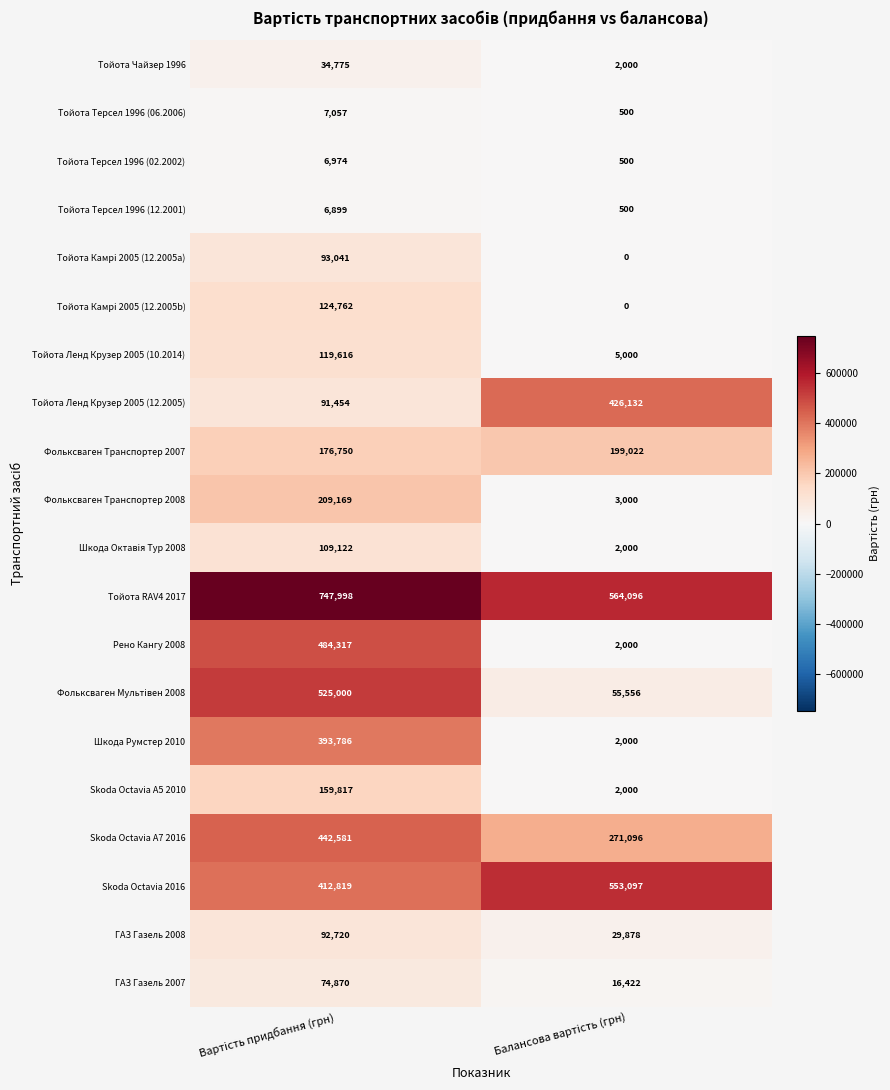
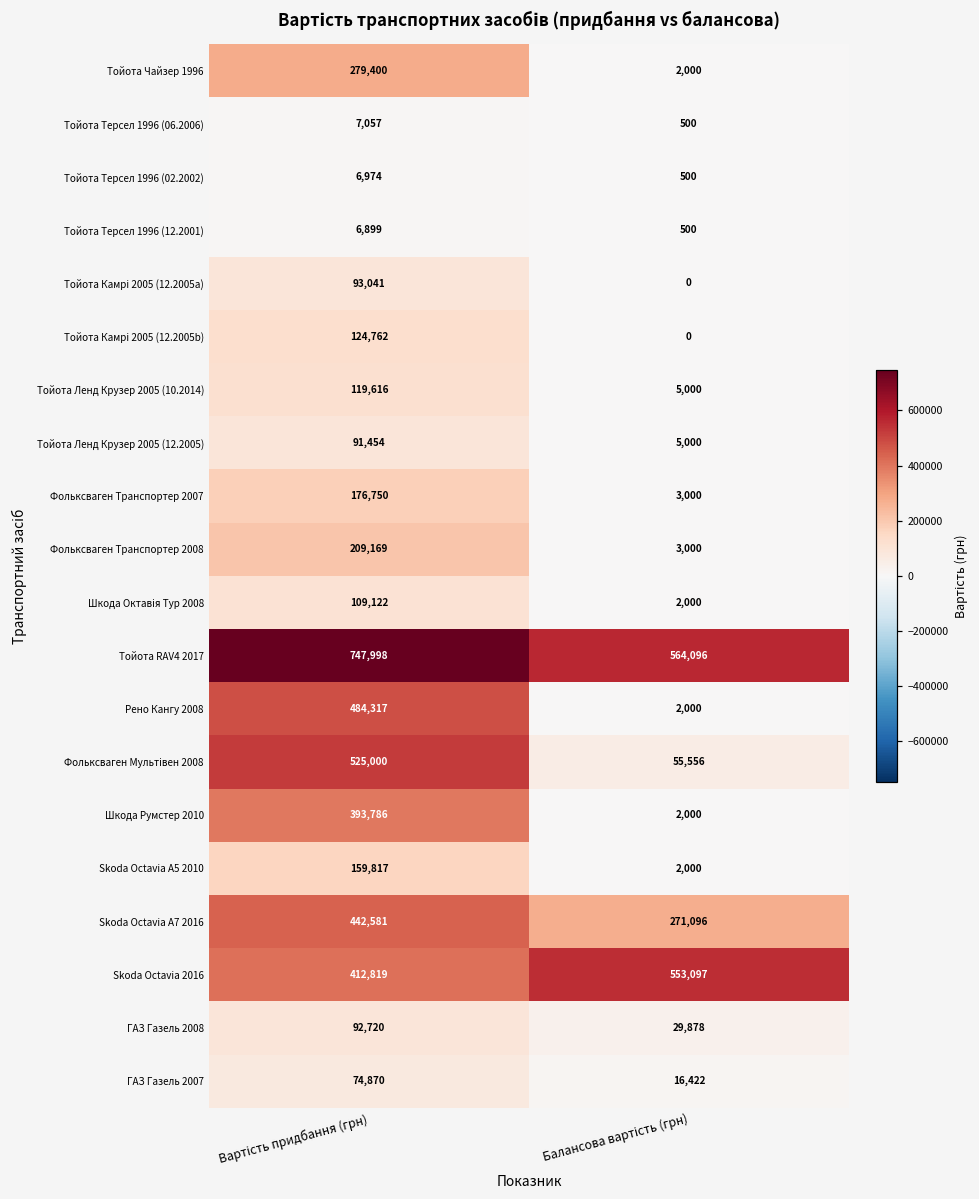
  {
    "Тойота Чайзер 1996": {
-     "Вартість придбання (грн)": "34,775",
+     "Вартість придбання (грн)": "279,400",
      "Балансова вартість (грн)": "2,000"
    },
    "Тойота Терсел 1996 (06.2006)": {
      "Вартість придбання (грн)": "7,057",
      "Балансова вартість (грн)": "500"
    },
    "Тойота Терсел 1996 (02.2002)": {
      "Вартість придбання (грн)": "6,974",
      "Балансова вартість (грн)": "500"
    },
    "Тойота Терсел 1996 (12.2001)": {
      "Вартість придбання (грн)": "6,899",
      "Балансова вартість (грн)": "500"
    },
    "Тойота Камрі 2005 (12.2005a)": {
      "Вартість придбання (грн)": "93,041",
      "Балансова вартість (грн)": "0"
    },
    "Тойота Камрі 2005 (12.2005b)": {
      "Вартість придбання (грн)": "124,762",
      "Балансова вартість (грн)": "0"
    },
    "Тойота Ленд Крузер 2005 (10.2014)": {
      "Вартість придбання (грн)": "119,616",
      "Балансова вартість (грн)": "5,000"
    },
    "Тойота Ленд Крузер 2005 (12.2005)": {
      "Вартість придбання (грн)": "91,454",
-     "Балансова вартість (грн)": "426,132"
+     "Балансова вартість (грн)": "5,000"
    },
    "Фольксваген Транспортер 2007": {
      "Вартість придбання (грн)": "176,750",
-     "Балансова вартість (грн)": "199,022"
+     "Балансова вартість (грн)": "3,000"
    },
    "Фольксваген Транспортер 2008": {
      "Вартість придбання (грн)": "209,169",
      "Балансова вартість (грн)": "3,000"
    },
    "Шкода Октавія Тур 2008": {
      "Вартість придбання (грн)": "109,122",
      "Балансова вартість (грн)": "2,000"
    },
    "Тойота RAV4 2017": {
      "Вартість придбання (грн)": "747,998",
      "Балансова вартість (грн)": "564,096"
    },
    "Рено Кангу 2008": {
      "Вартість придбання (грн)": "484,317",
      "Балансова вартість (грн)": "2,000"
    },
    "Фольксваген Мультівен 2008": {
      "Вартість придбання (грн)": "525,000",
      "Балансова вартість (грн)": "55,556"
    },
    "Шкода Румстер 2010": {
      "Вартість придбання (грн)": "393,786",
      "Балансова вартість (грн)": "2,000"
    },
    "Skoda Octavia A5 2010": {
      "Вартість придбання (грн)": "159,817",
      "Балансова вартість (грн)": "2,000"
    },
    "Skoda Octavia A7 2016": {
      "Вартість придбання (грн)": "442,581",
      "Балансова вартість (грн)": "271,096"
    },
    "Skoda Octavia 2016": {
      "Вартість придбання (грн)": "412,819",
      "Балансова вартість (грн)": "553,097"
    },
    "ГАЗ Газель 2008": {
      "Вартість придбання (грн)": "92,720",
      "Балансова вартість (грн)": "29,878"
    },
    "ГАЗ Газель 2007": {
      "Вартість придбання (грн)": "74,870",
      "Балансова вартість (грн)": "16,422"
    }
  }
